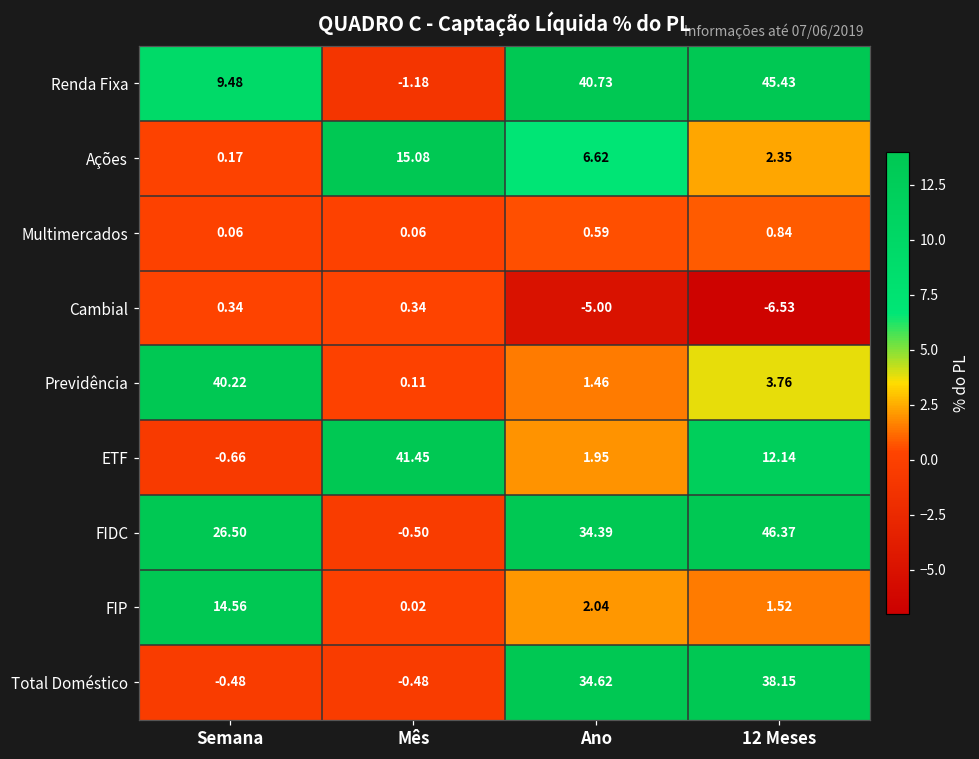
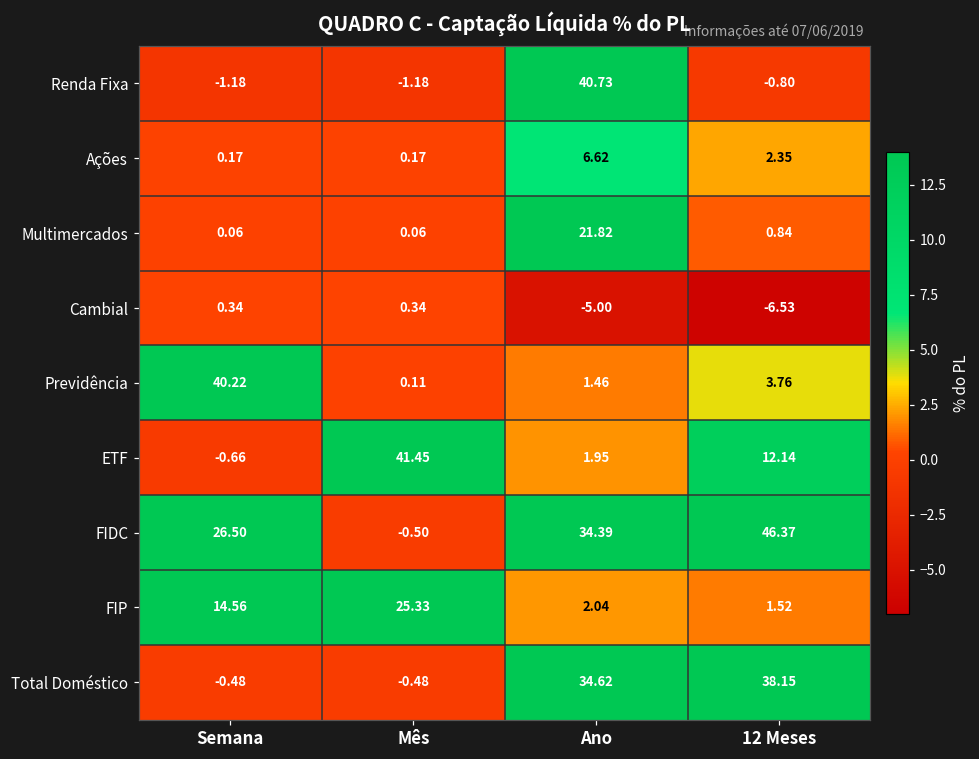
  {
    "Renda Fixa": {
-     "Semana": 9.48,
+     "Semana": -1.18,
      "Mês": -1.18,
      "Ano": 40.73,
-     "12 Meses": 45.43
+     "12 Meses": -0.80
    },
    "Ações": {
      "Semana": 0.17,
-     "Mês": 15.08,
+     "Mês": 0.17,
      "Ano": 6.62,
      "12 Meses": 2.35
    },
    "Multimercados": {
      "Semana": 0.06,
      "Mês": 0.06,
-     "Ano": 0.59,
+     "Ano": 21.82,
      "12 Meses": 0.84
    },
    "Cambial": {
      "Semana": 0.34,
      "Mês": 0.34,
      "Ano": -5.00,
      "12 Meses": -6.53
    },
    "Previdência": {
      "Semana": 40.22,
      "Mês": 0.11,
      "Ano": 1.46,
      "12 Meses": 3.76
    },
    "ETF": {
      "Semana": -0.66,
      "Mês": 41.45,
      "Ano": 1.95,
      "12 Meses": 12.14
    },
    "FIDC": {
      "Semana": 26.50,
      "Mês": -0.50,
      "Ano": 34.39,
      "12 Meses": 46.37
    },
    "FIP": {
      "Semana": 14.56,
-     "Mês": 0.02,
+     "Mês": 25.33,
      "Ano": 2.04,
      "12 Meses": 1.52
    },
    "Total Doméstico": {
      "Semana": -0.48,
      "Mês": -0.48,
      "Ano": 34.62,
      "12 Meses": 38.15
    }
  }
